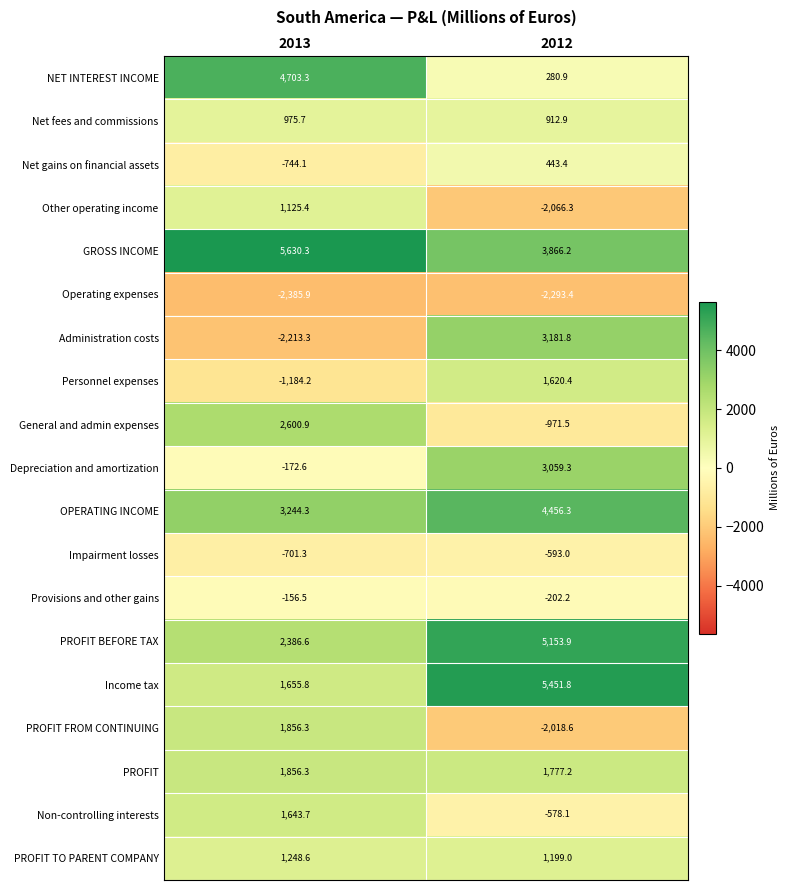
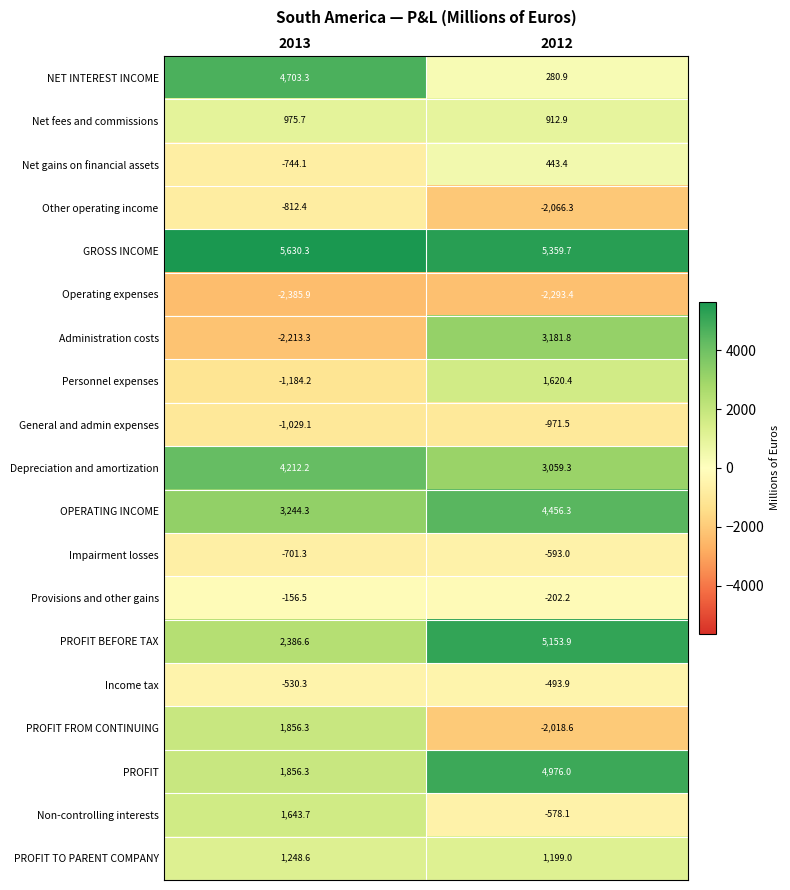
  {
    "NET INTEREST INCOME": {
      "2013": "4,703.3",
      "2012": "280.9"
    },
    "Net fees and commissions": {
      "2013": "975.7",
      "2012": "912.9"
    },
    "Net gains on financial assets": {
      "2013": "-744.1",
      "2012": "443.4"
    },
    "Other operating income": {
-     "2013": "1,125.4",
+     "2013": "-812.4",
      "2012": "-2,066.3"
    },
    "GROSS INCOME": {
      "2013": "5,630.3",
-     "2012": "3,866.2"
+     "2012": "5,359.7"
    },
    "Operating expenses": {
      "2013": "-2,385.9",
      "2012": "-2,293.4"
    },
    "Administration costs": {
      "2013": "-2,213.3",
      "2012": "3,181.8"
    },
    "Personnel expenses": {
      "2013": "-1,184.2",
      "2012": "1,620.4"
    },
    "General and admin expenses": {
-     "2013": "2,600.9",
+     "2013": "-1,029.1",
      "2012": "-971.5"
    },
    "Depreciation and amortization": {
-     "2013": "-172.6",
+     "2013": "4,212.2",
      "2012": "3,059.3"
    },
    "OPERATING INCOME": {
      "2013": "3,244.3",
      "2012": "4,456.3"
    },
    "Impairment losses": {
      "2013": "-701.3",
      "2012": "-593.0"
    },
    "Provisions and other gains": {
      "2013": "-156.5",
      "2012": "-202.2"
    },
    "PROFIT BEFORE TAX": {
      "2013": "2,386.6",
      "2012": "5,153.9"
    },
    "Income tax": {
-     "2013": "1,655.8",
-     "2012": "5,451.8"
+     "2013": "-530.3",
+     "2012": "-493.9"
    },
    "PROFIT FROM CONTINUING": {
      "2013": "1,856.3",
      "2012": "-2,018.6"
    },
    "PROFIT": {
      "2013": "1,856.3",
-     "2012": "1,777.2"
+     "2012": "4,976.0"
    },
    "Non-controlling interests": {
      "2013": "1,643.7",
      "2012": "-578.1"
    },
    "PROFIT TO PARENT COMPANY": {
      "2013": "1,248.6",
      "2012": "1,199.0"
    }
  }
